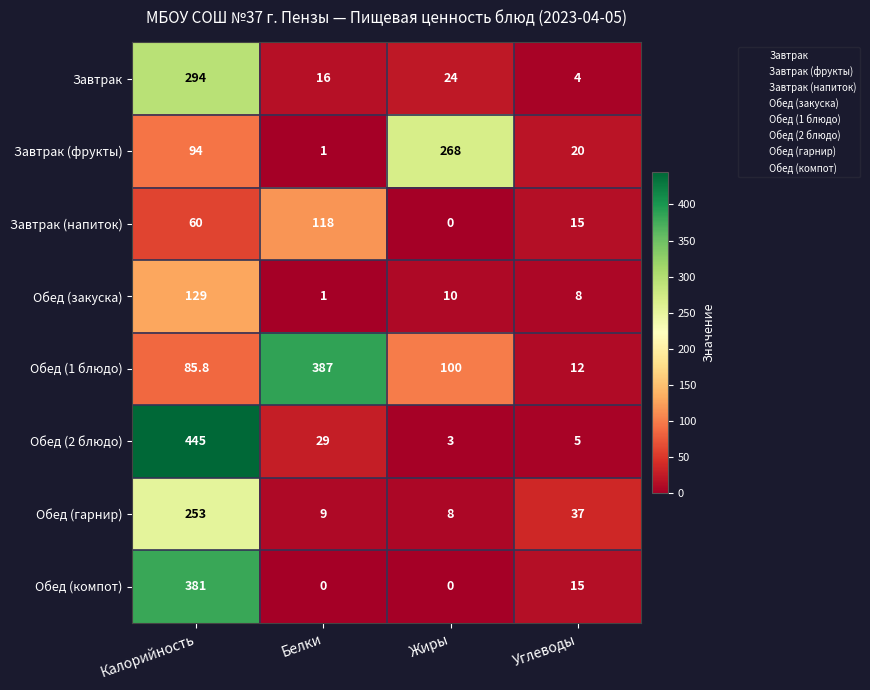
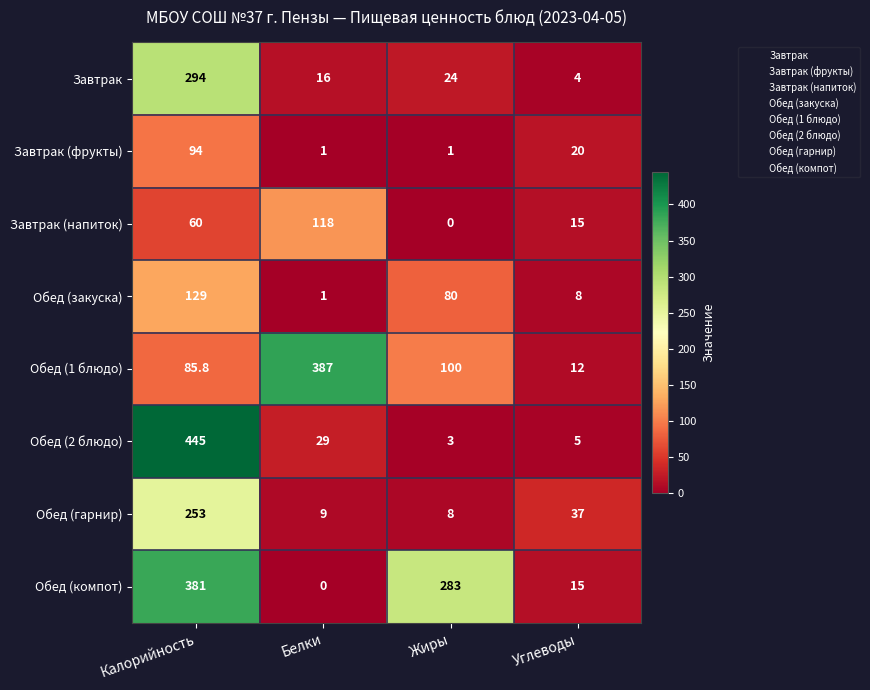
  {
    "Завтрак": {
      "Калорийность": 294,
      "Белки": 16,
      "Жиры": 24,
      "Углеводы": 4
    },
    "Завтрак (фрукты)": {
      "Калорийность": 94,
      "Белки": 1,
-     "Жиры": 268,
+     "Жиры": 1,
      "Углеводы": 20
    },
    "Завтрак (напиток)": {
      "Калорийность": 60,
      "Белки": 118,
      "Жиры": 0,
      "Углеводы": 15
    },
    "Обед (закуска)": {
      "Калорийность": 129,
      "Белки": 1,
-     "Жиры": 10,
+     "Жиры": 80,
      "Углеводы": 8
    },
    "Обед (1 блюдо)": {
      "Калорийность": 85.8,
      "Белки": 387,
      "Жиры": 100,
      "Углеводы": 12
    },
    "Обед (2 блюдо)": {
      "Калорийность": 445,
      "Белки": 29,
      "Жиры": 3,
      "Углеводы": 5
    },
    "Обед (гарнир)": {
      "Калорийность": 253,
      "Белки": 9,
      "Жиры": 8,
      "Углеводы": 37
    },
    "Обед (компот)": {
      "Калорийность": 381,
      "Белки": 0,
-     "Жиры": 0,
+     "Жиры": 283,
      "Углеводы": 15
    }
  }
